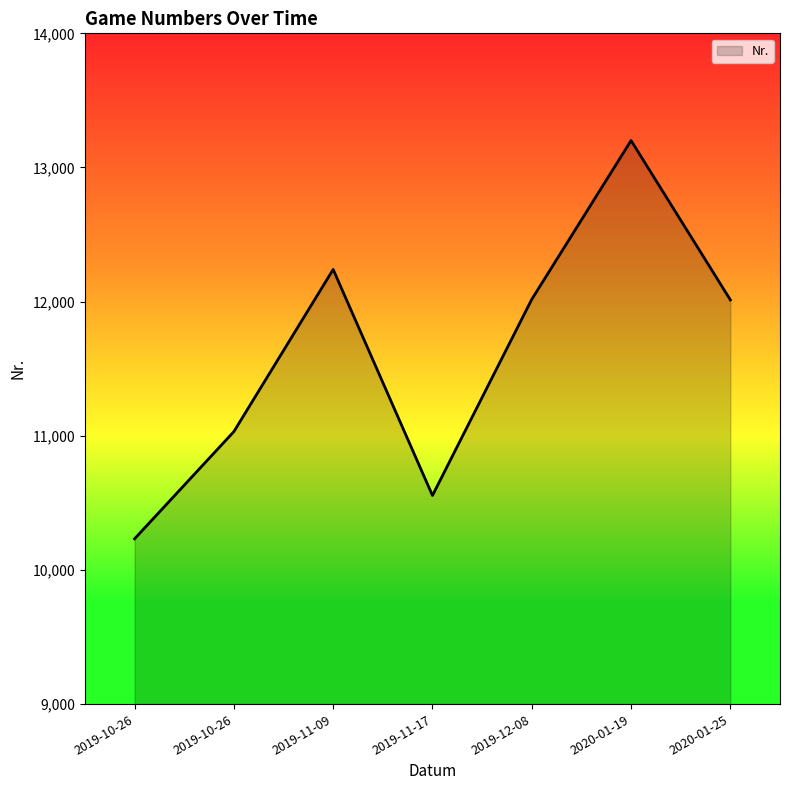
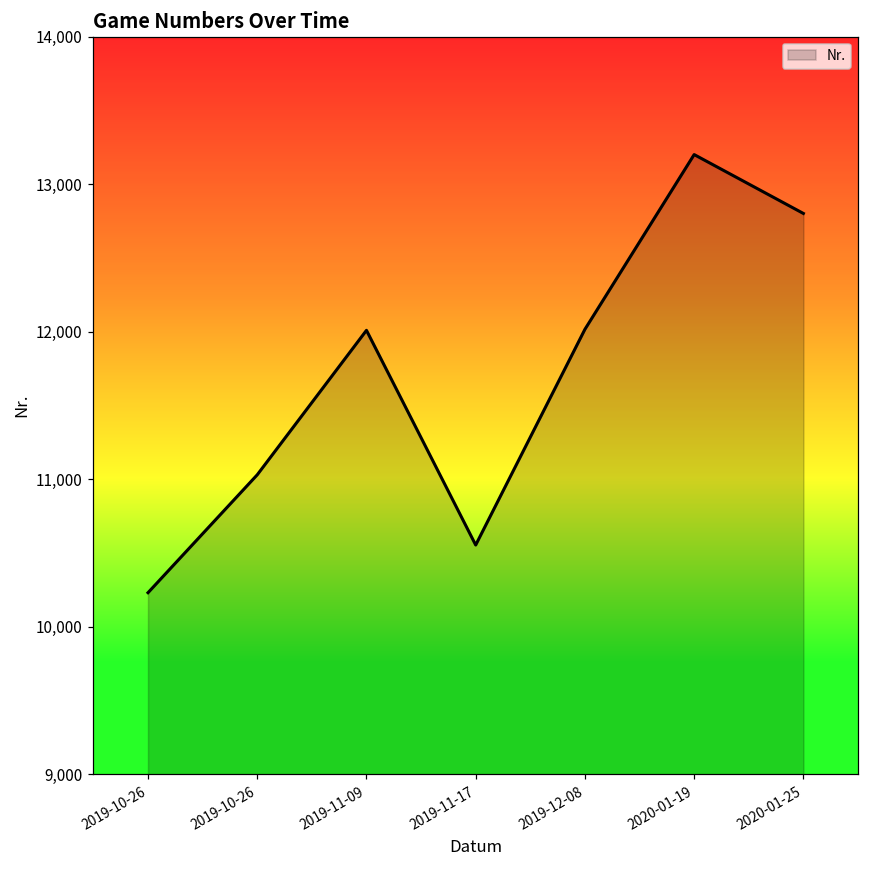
  {
-   "2019-11-09": "12,240",
+   "2019-11-09": "12,010",
    "2019-11-17": "10,560",
    "2019-12-08": "12,020",
    "2020-01-19": "13,200",
-   "2020-01-25": "12,010"
+   "2020-01-25": "12,800"
  }
